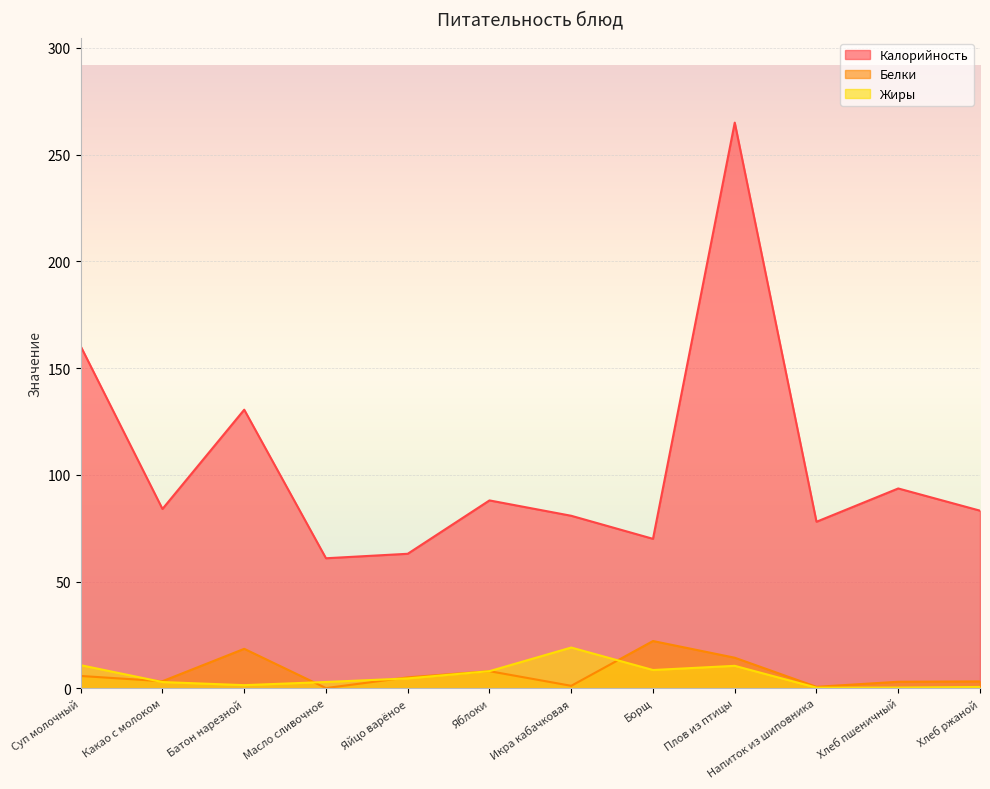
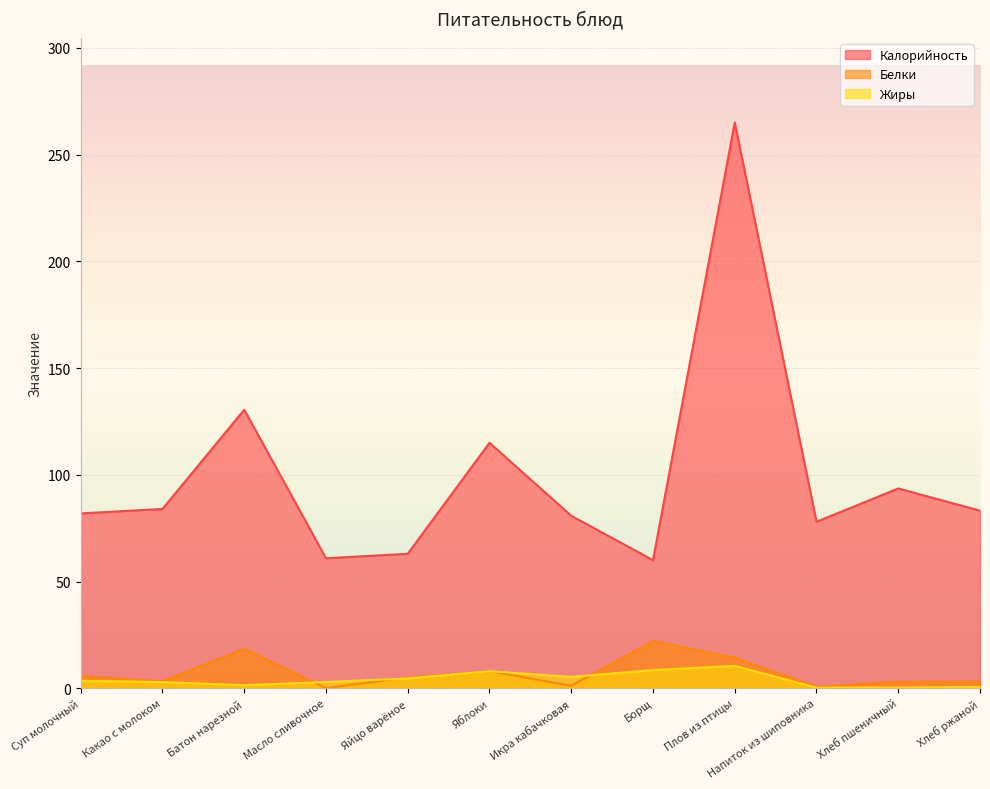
  {
    "Калорийность": {
-     "Суп молочный": 160,
+     "Суп молочный": 82,
      "Какао с молоком": 84,
      "Батон нарезной": 131,
      "Масло сливочное": 61,
      "Яйцо варёное": 63,
-     "Яблоки": 88,
+     "Яблоки": 115,
      "Икра кабачковая": 81,
-     "Борщ": 70,
+     "Борщ": 60,
      "Плов из птицы": 265,
      "Напиток из шиповника": 78,
      "Хлеб пшеничный": 94,
      "Хлеб ржаной": 83
    },
    "Белки": {
      "Суп молочный": 6,
      "Батон нарезной": 18,
      "Масло сливочное": 0,
      "Икра кабачковая": 1,
      "Борщ": 22,
      "Плов из птицы": 14,
      "Хлеб пшеничный": 3,
      "Хлеб ржаной": 3
    },
    "Жиры": {
-     "Суп молочный": 11,
+     "Суп молочный": 4,
      "Батон нарезной": 1,
      "Масло сливочное": 3,
-     "Икра кабачковая": 19,
+     "Икра кабачковая": 5,
      "Борщ": 9,
      "Плов из птицы": 11,
      "Хлеб пшеничный": 0,
      "Хлеб ржаной": 1
    }
  }
